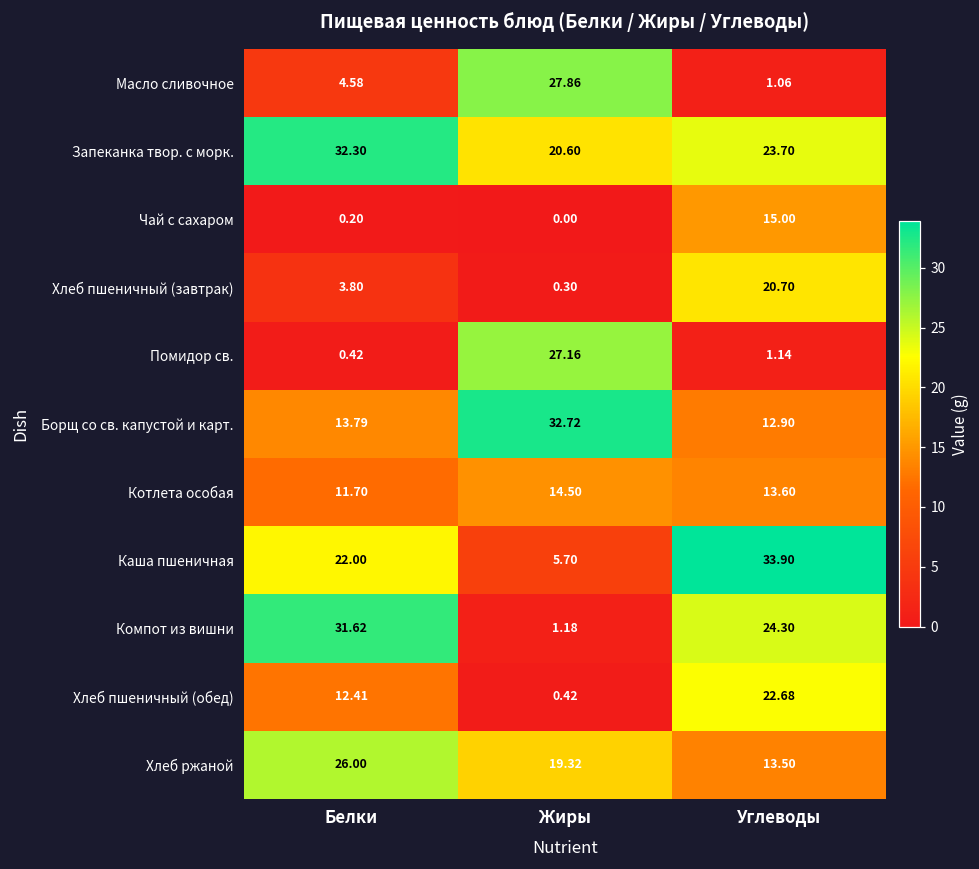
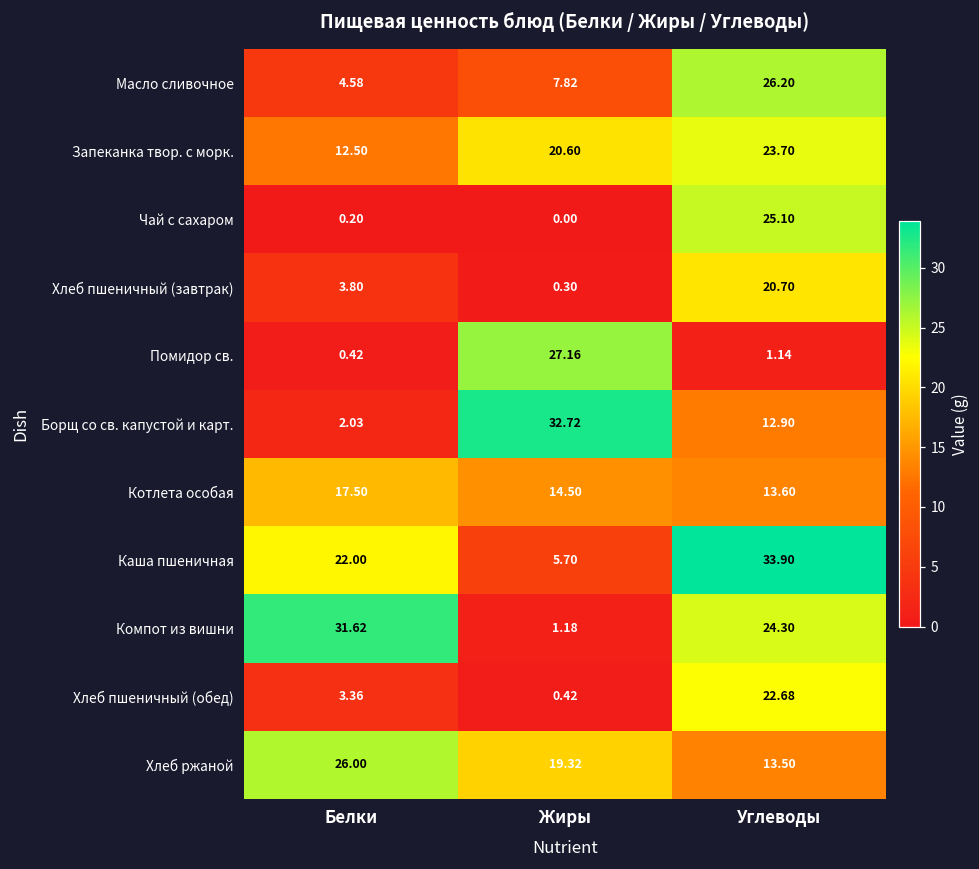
  {
    "Масло сливочное": {
      "Белки": 4.58,
-     "Жиры": 27.86,
-     "Углеводы": 1.06
+     "Жиры": 7.82,
+     "Углеводы": 26.20
    },
    "Запеканка твор. с морк.": {
-     "Белки": 32.30,
+     "Белки": 12.50,
      "Жиры": 20.60,
      "Углеводы": 23.70
    },
    "Чай с сахаром": {
      "Белки": 0.20,
      "Жиры": 0.00,
-     "Углеводы": 15.00
+     "Углеводы": 25.10
    },
    "Хлеб пшеничный (завтрак)": {
      "Белки": 3.80,
      "Жиры": 0.30,
      "Углеводы": 20.70
    },
    "Помидор св.": {
      "Белки": 0.42,
      "Жиры": 27.16,
      "Углеводы": 1.14
    },
    "Борщ со св. капустой и карт.": {
-     "Белки": 13.79,
+     "Белки": 2.03,
      "Жиры": 32.72,
      "Углеводы": 12.90
    },
    "Котлета особая": {
-     "Белки": 11.70,
+     "Белки": 17.50,
      "Жиры": 14.50,
      "Углеводы": 13.60
    },
    "Каша пшеничная": {
      "Белки": 22.00,
      "Жиры": 5.70,
      "Углеводы": 33.90
    },
    "Компот из вишни": {
      "Белки": 31.62,
      "Жиры": 1.18,
      "Углеводы": 24.30
    },
    "Хлеб пшеничный (обед)": {
-     "Белки": 12.41,
+     "Белки": 3.36,
      "Жиры": 0.42,
      "Углеводы": 22.68
    },
    "Хлеб ржаной": {
      "Белки": 26.00,
      "Жиры": 19.32,
      "Углеводы": 13.50
    }
  }
